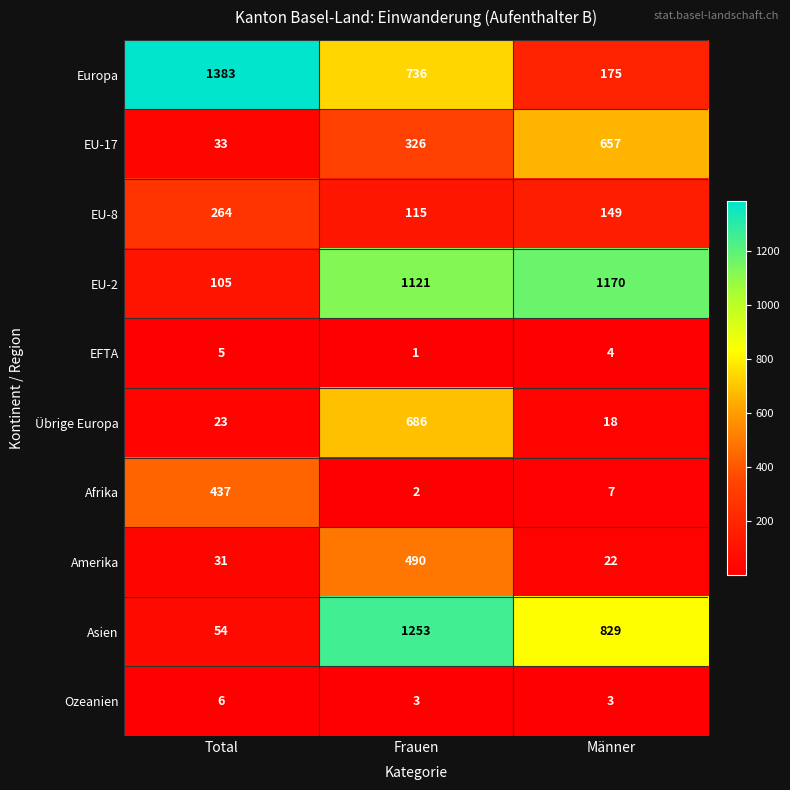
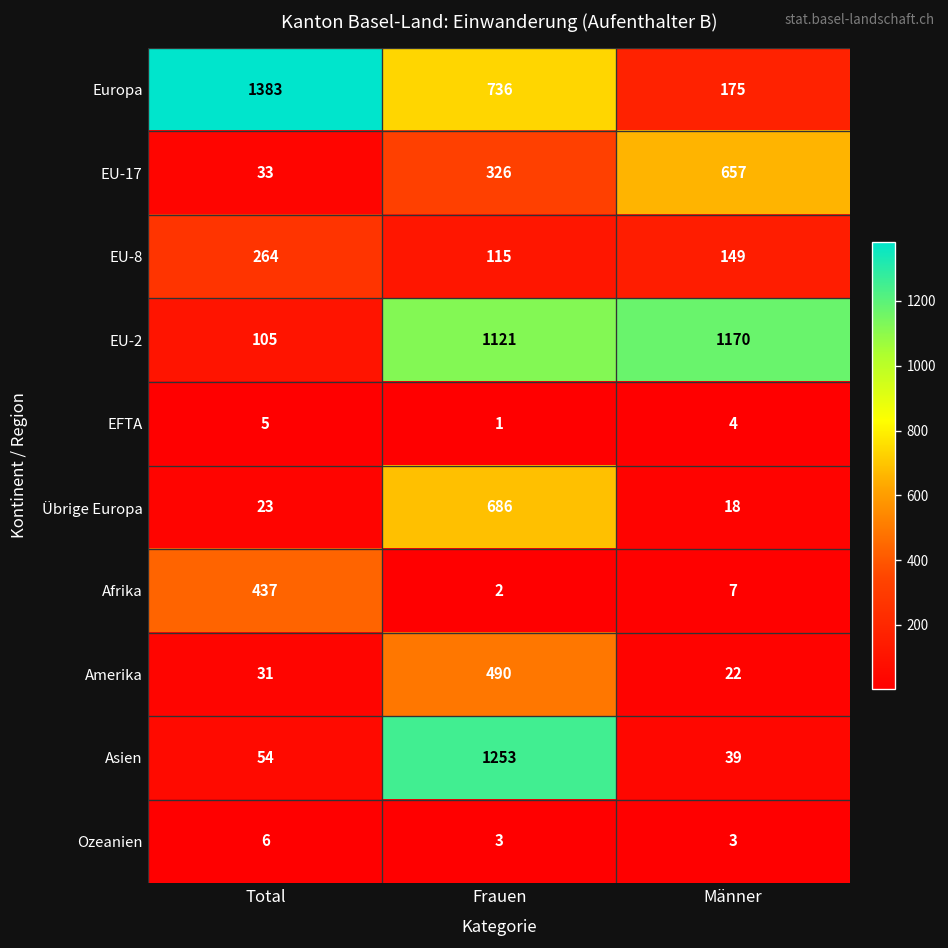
  {
    "Europa": {
      "Total": 1383,
      "Frauen": 736,
      "Männer": 175
    },
    "EU-17": {
      "Total": 33,
      "Frauen": 326,
      "Männer": 657
    },
    "EU-8": {
      "Total": 264,
      "Frauen": 115,
      "Männer": 149
    },
    "EU-2": {
      "Total": 105,
      "Frauen": 1121,
      "Männer": 1170
    },
    "EFTA": {
      "Total": 5,
      "Frauen": 1,
      "Männer": 4
    },
    "Übrige Europa": {
      "Total": 23,
      "Frauen": 686,
      "Männer": 18
    },
    "Afrika": {
      "Total": 437,
      "Frauen": 2,
      "Männer": 7
    },
    "Amerika": {
      "Total": 31,
      "Frauen": 490,
      "Männer": 22
    },
    "Asien": {
      "Total": 54,
      "Frauen": 1253,
-     "Männer": 829
+     "Männer": 39
    },
    "Ozeanien": {
      "Total": 6,
      "Frauen": 3,
      "Männer": 3
    }
  }
